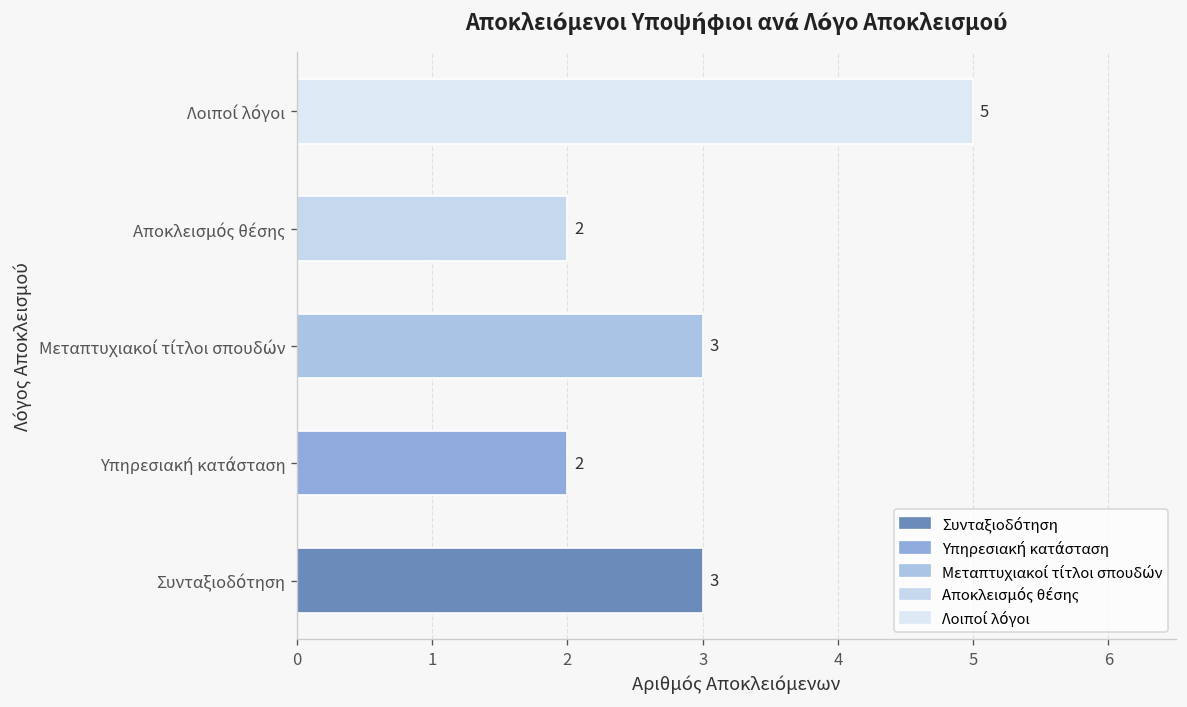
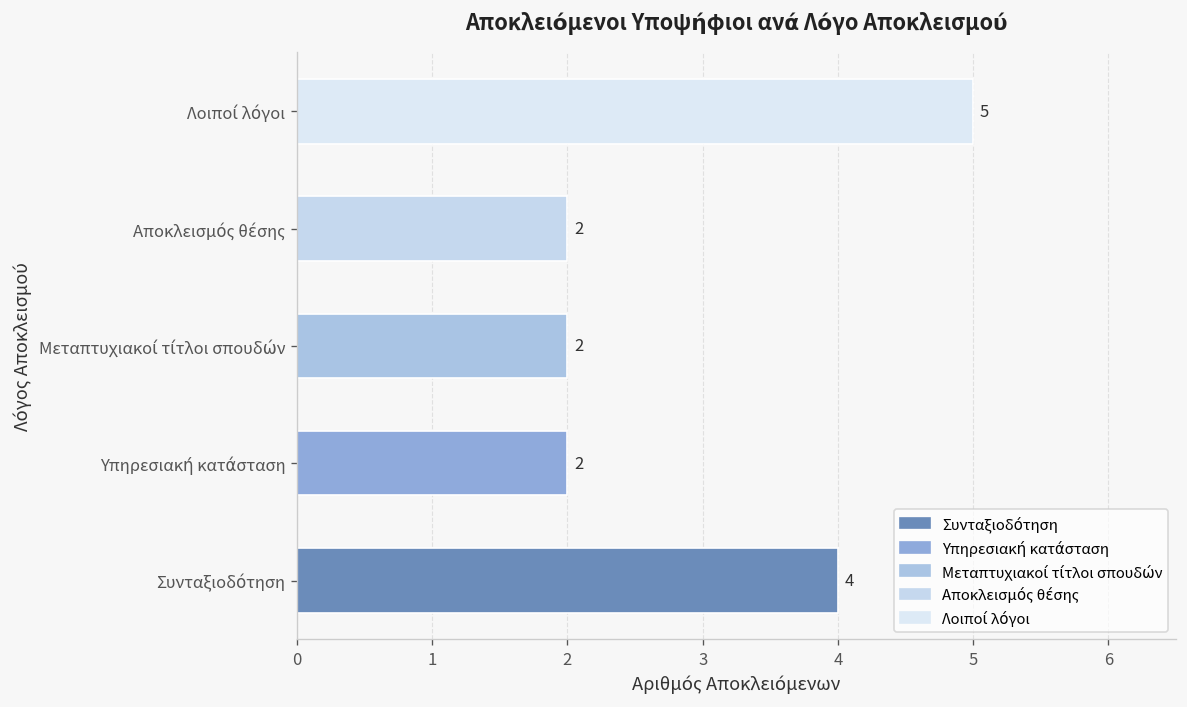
  {
    "Λοιποί λόγοι": 5,
    "Αποκλεισμός θέσης": 2,
-   "Μεταπτυχιακοί τίτλοι σπουδών": 3,
+   "Μεταπτυχιακοί τίτλοι σπουδών": 2,
    "Υπηρεσιακή κατάσταση": 2,
-   "Συνταξιοδότηση": 3
+   "Συνταξιοδότηση": 4
  }
